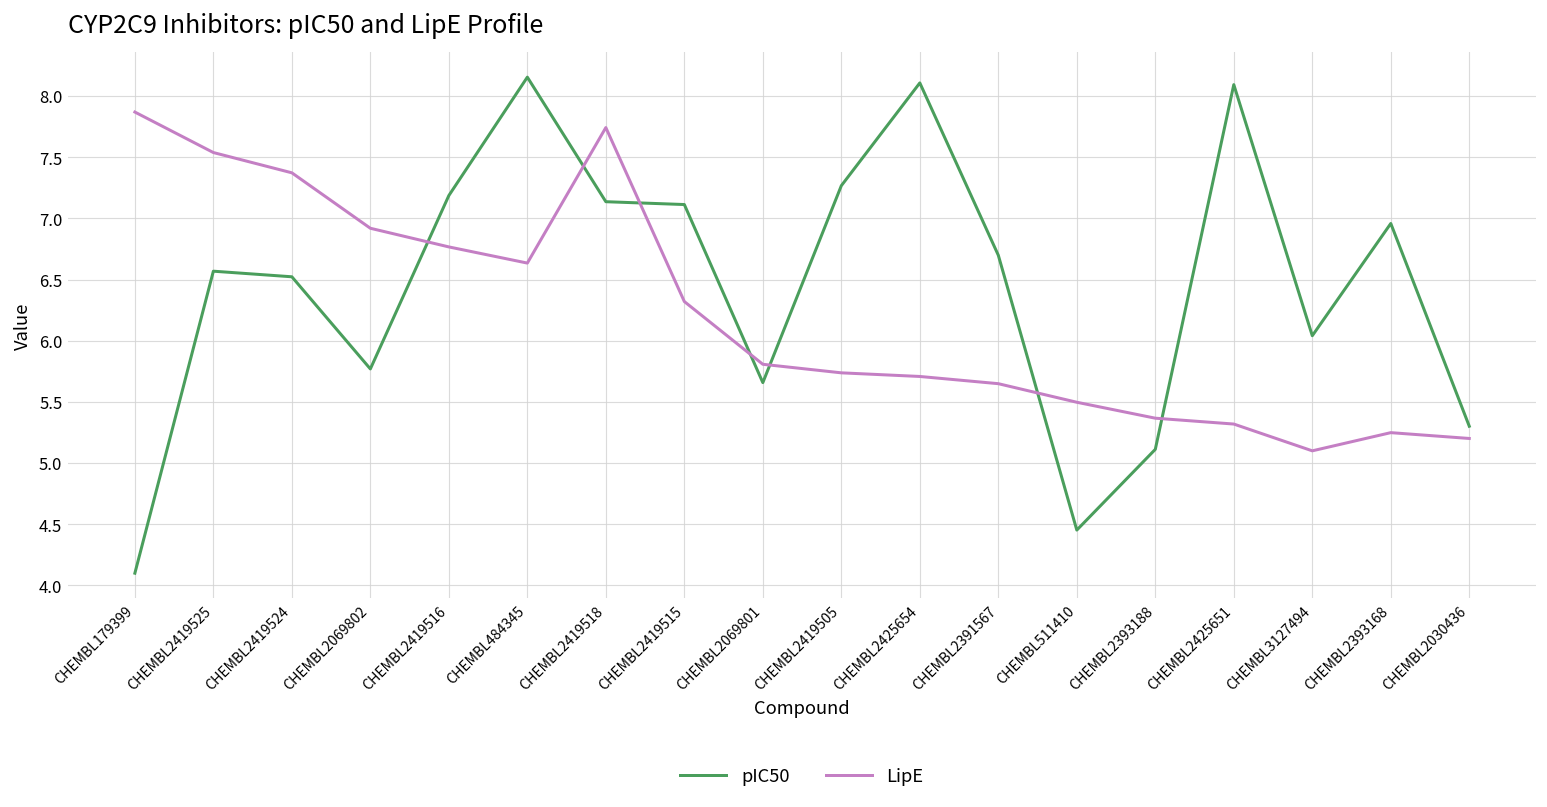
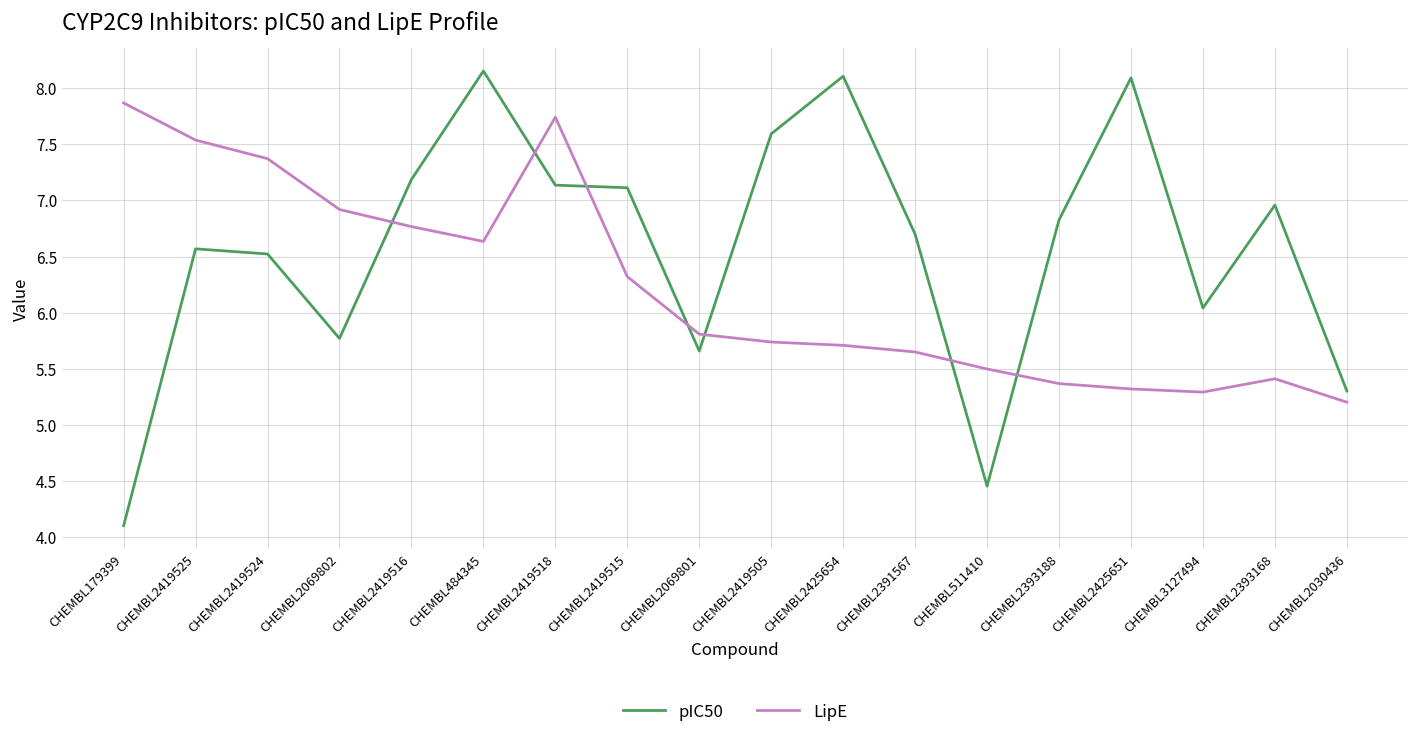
  {
    "pIC50": {
      "CHEMBL179399": 4.10,
      "CHEMBL2419525": 6.57,
      "CHEMBL2419524": 6.52,
      "CHEMBL2069802": 5.77,
      "CHEMBL2419516": 7.19,
      "CHEMBL484345": 8.15,
      "CHEMBL2419518": 7.14,
      "CHEMBL2419515": 7.11,
      "CHEMBL2069801": 5.66,
-     "CHEMBL2419505": 7.27,
+     "CHEMBL2419505": 7.59,
      "CHEMBL2425654": 8.11,
      "CHEMBL2391567": 6.70,
      "CHEMBL511410": 4.45,
-     "CHEMBL2393188": 5.11,
+     "CHEMBL2393188": 6.83,
      "CHEMBL2425651": 8.09,
      "CHEMBL3127494": 6.04,
      "CHEMBL2393168": 6.96,
      "CHEMBL2030436": 5.30
    },
    "LipE": {
      "CHEMBL179399": 7.87,
      "CHEMBL2419525": 7.54,
      "CHEMBL2419524": 7.37,
      "CHEMBL2069802": 6.92,
      "CHEMBL2419516": 6.77,
      "CHEMBL484345": 6.63,
      "CHEMBL2419518": 7.74,
      "CHEMBL2419515": 6.32,
      "CHEMBL2069801": 5.81,
      "CHEMBL2419505": 5.74,
      "CHEMBL2425654": 5.71,
      "CHEMBL2391567": 5.65,
      "CHEMBL511410": 5.50,
      "CHEMBL2393188": 5.37,
      "CHEMBL2425651": 5.32,
-     "CHEMBL3127494": 5.10,
-     "CHEMBL2393168": 5.25,
+     "CHEMBL3127494": 5.29,
+     "CHEMBL2393168": 5.41,
      "CHEMBL2030436": 5.20
    }
  }
